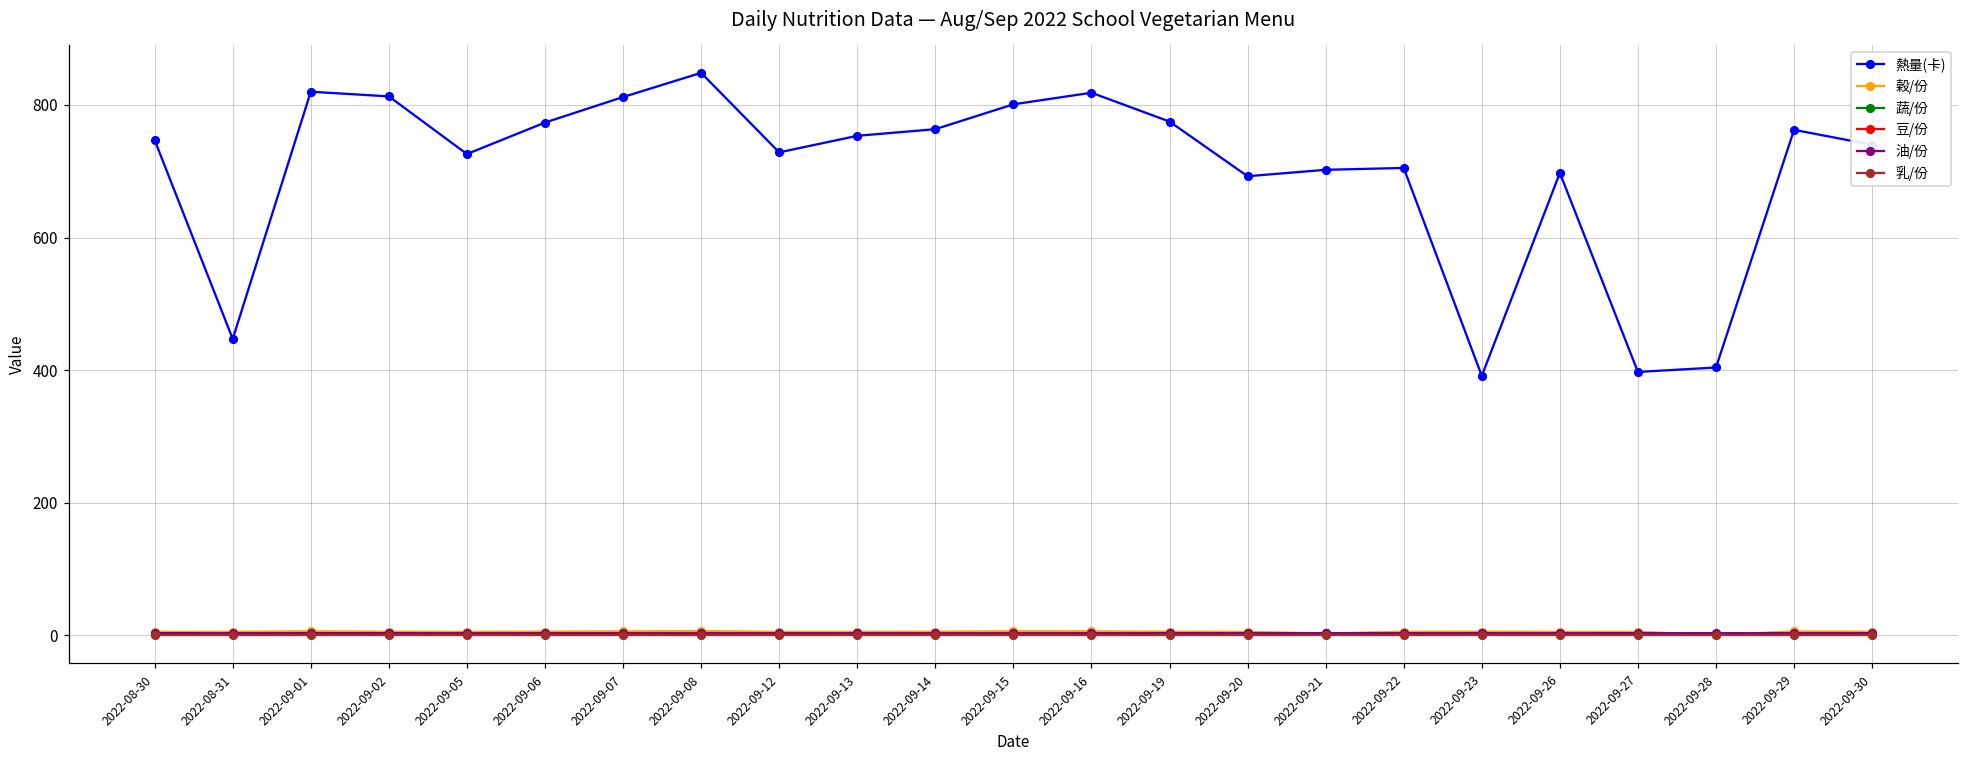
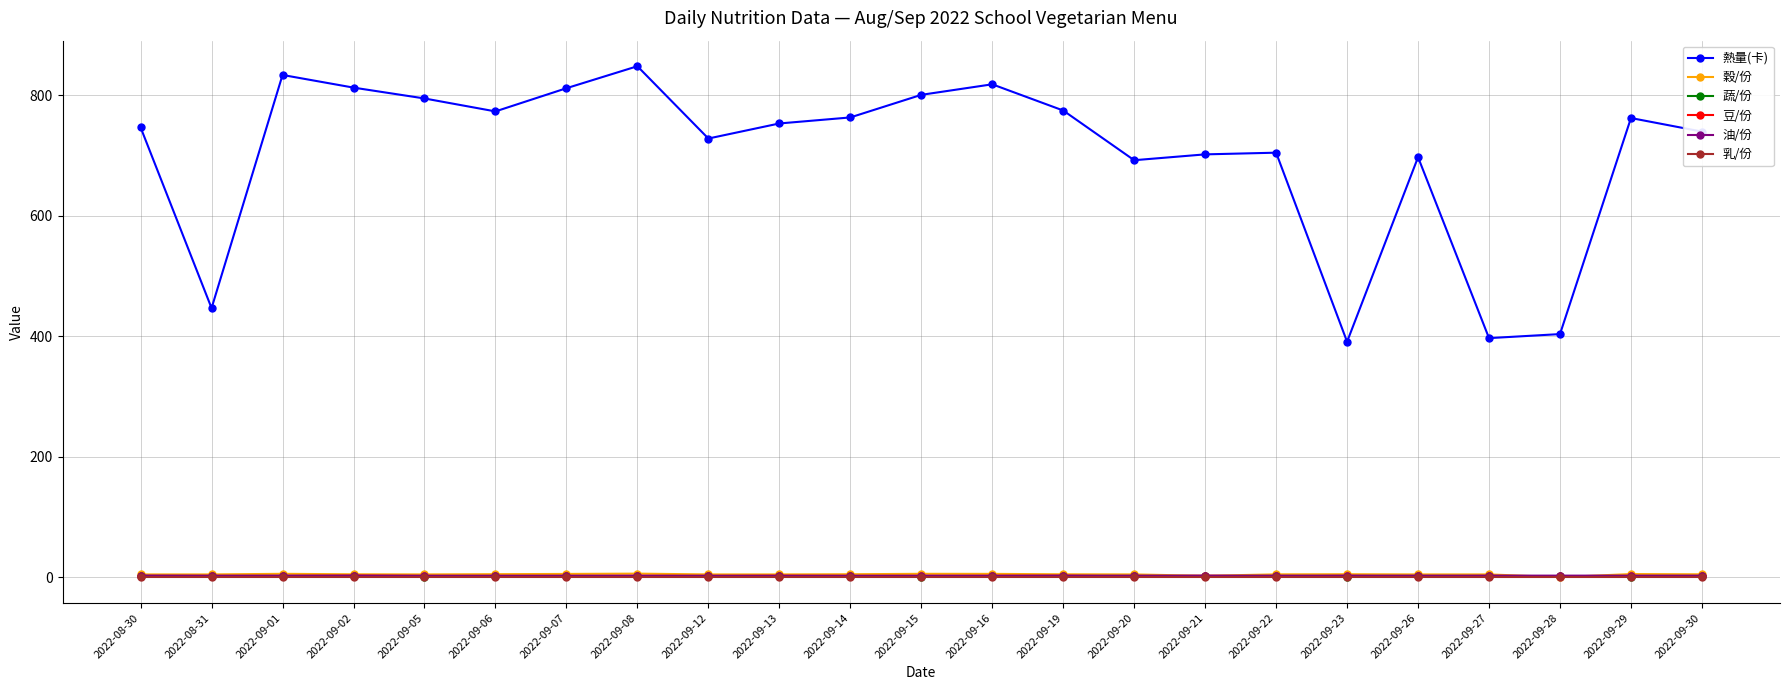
  {
    "熱量(卡)": {
      "2022-08-30": 750,
      "2022-08-31": 450,
-     "2022-09-01": 820,
+     "2022-09-01": 830,
      "2022-09-02": 810,
-     "2022-09-05": 730,
+     "2022-09-05": 800,
      "2022-09-06": 770,
      "2022-09-07": 810,
      "2022-09-08": 850,
      "2022-09-12": 730,
      "2022-09-13": 750,
      "2022-09-14": 760,
      "2022-09-15": 800,
      "2022-09-16": 820,
      "2022-09-19": 780,
      "2022-09-20": 690,
      "2022-09-21": 700,
      "2022-09-22": 710,
      "2022-09-23": 390,
      "2022-09-26": 700,
      "2022-09-27": 400,
      "2022-09-28": 400,
      "2022-09-29": 760
    }
  }
